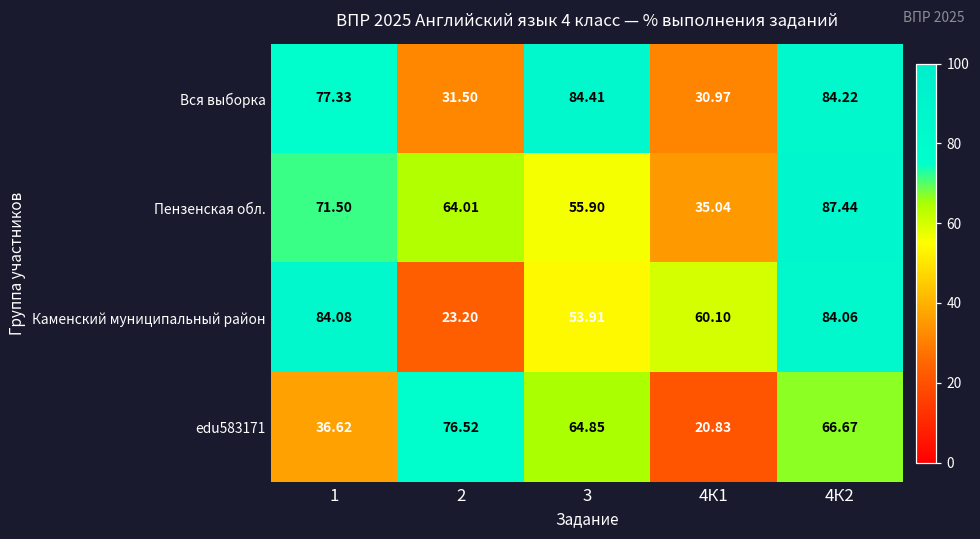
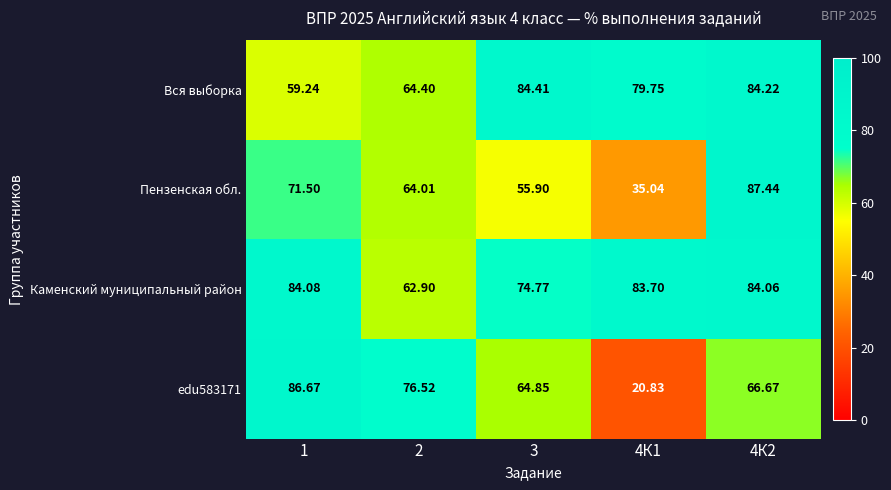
  {
    "Вся выборка": {
-     "1": 77.33,
-     "2": 31.50,
+     "1": 59.24,
+     "2": 64.40,
      "3": 84.41,
-     "4К1": 30.97,
+     "4К1": 79.75,
      "4К2": 84.22
    },
    "Пензенская обл.": {
      "1": 71.50,
      "2": 64.01,
      "3": 55.90,
      "4К1": 35.04,
      "4К2": 87.44
    },
    "Каменский муниципальный район": {
      "1": 84.08,
-     "2": 23.20,
-     "3": 53.91,
-     "4К1": 60.10,
+     "2": 62.90,
+     "3": 74.77,
+     "4К1": 83.70,
      "4К2": 84.06
    },
    "edu583171": {
-     "1": 36.62,
+     "1": 86.67,
      "2": 76.52,
      "3": 64.85,
      "4К1": 20.83,
      "4К2": 66.67
    }
  }
